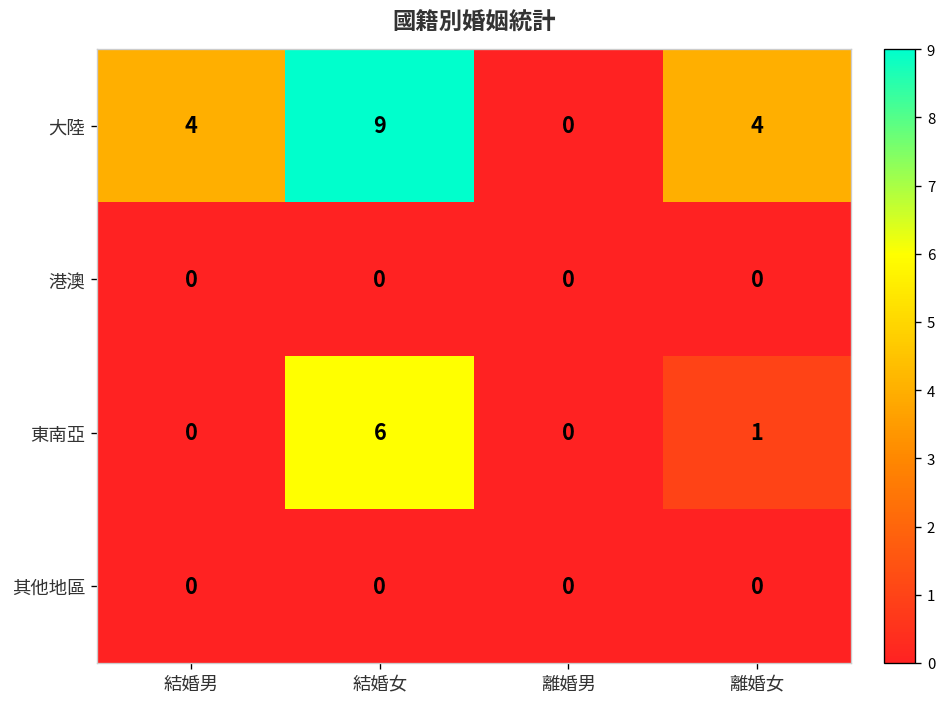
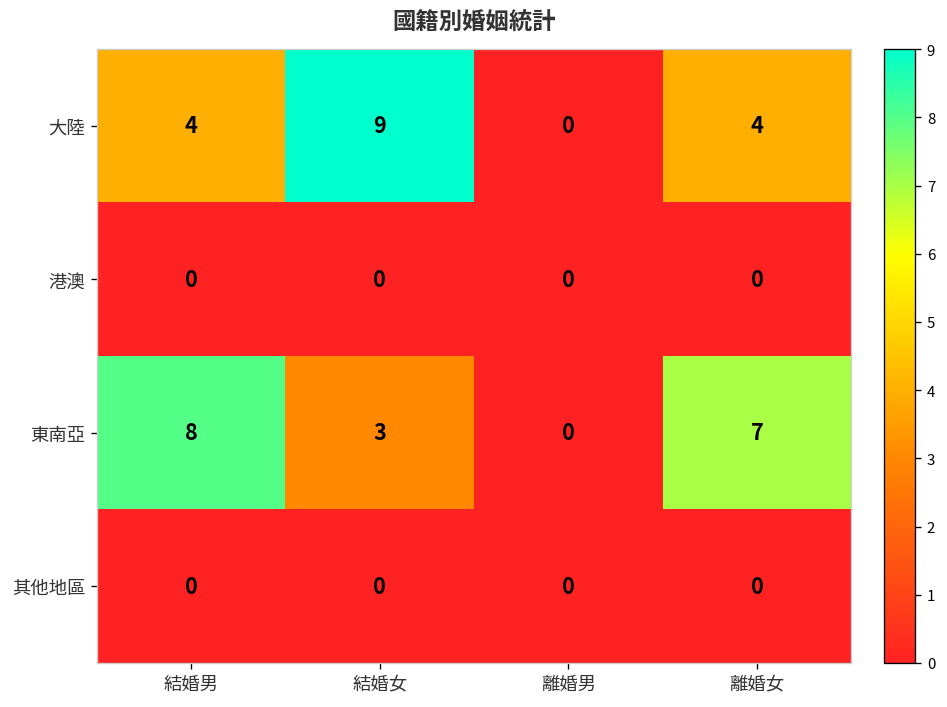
  {
    "大陸": {
      "結婚男": 4,
      "結婚女": 9,
      "離婚男": 0,
      "離婚女": 4
    },
    "港澳": {
      "結婚男": 0,
      "結婚女": 0,
      "離婚男": 0,
      "離婚女": 0
    },
    "東南亞": {
-     "結婚男": 0,
-     "結婚女": 6,
+     "結婚男": 8,
+     "結婚女": 3,
      "離婚男": 0,
-     "離婚女": 1
+     "離婚女": 7
    },
    "其他地區": {
      "結婚男": 0,
      "結婚女": 0,
      "離婚男": 0,
      "離婚女": 0
    }
  }
